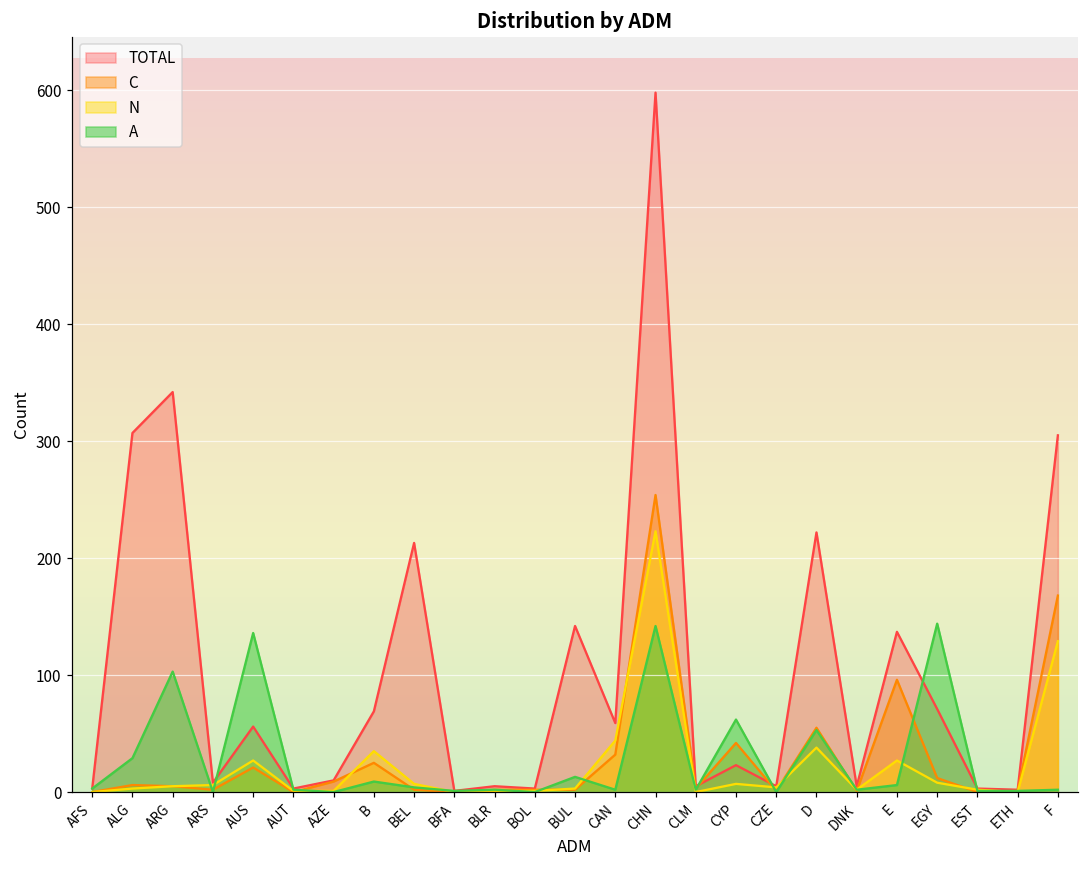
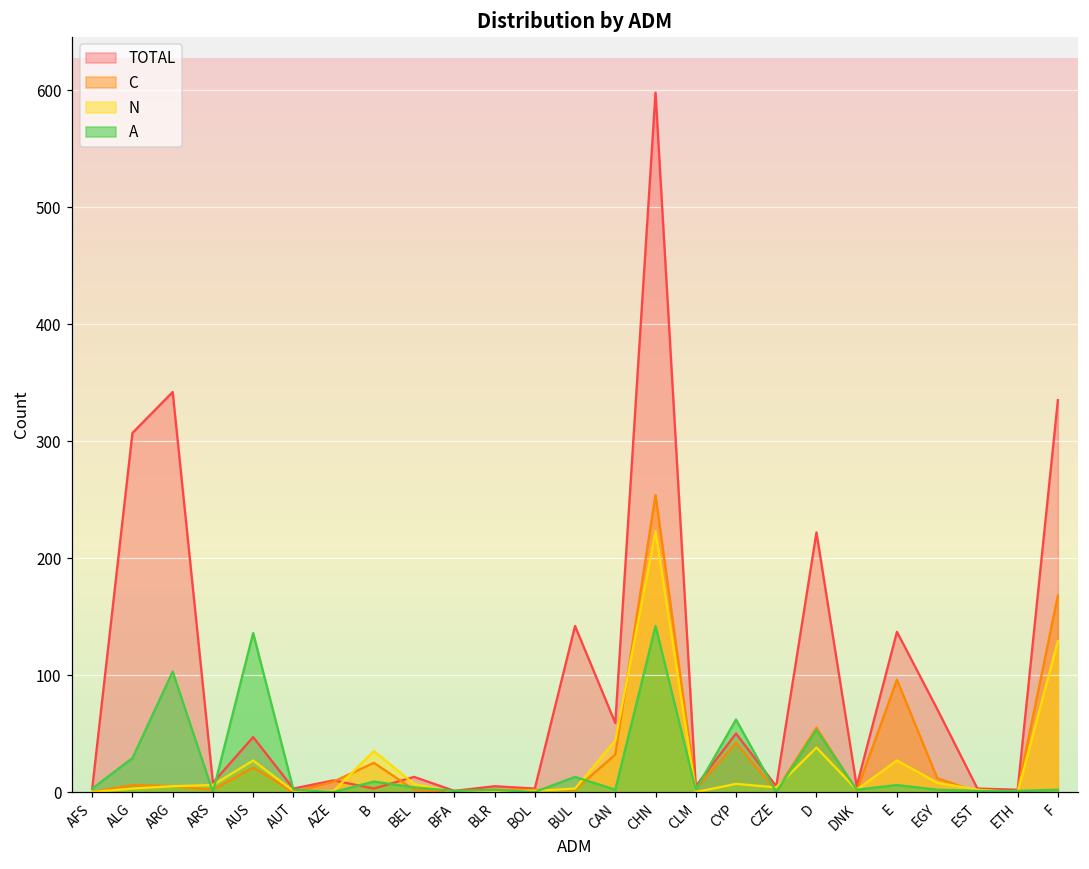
  {
    "TOTAL": {
      "ALG": 307,
      "ARG": 342,
-     "AUS": 56,
-     "B": 69,
-     "BEL": 213,
+     "AUS": 47,
+     "B": 3,
+     "BEL": 13,
      "BLR": 5,
      "BUL": 142,
      "CAN": 59,
      "CHN": 598,
-     "CYP": 23,
+     "CYP": 50,
      "D": 222,
      "DNK": 5,
      "E": 137,
      "EGY": 71,
-     "F": 305
+     "F": 335
    },
    "A": {
      "ALG": 29,
      "ARG": 103,
      "AUS": 136,
      "B": 9,
      "BUL": 13,
      "CAN": 2,
      "CHN": 142,
      "CYP": 62,
      "E": 6,
-     "EGY": 144,
+     "EGY": 2,
      "F": 2
    }
  }
